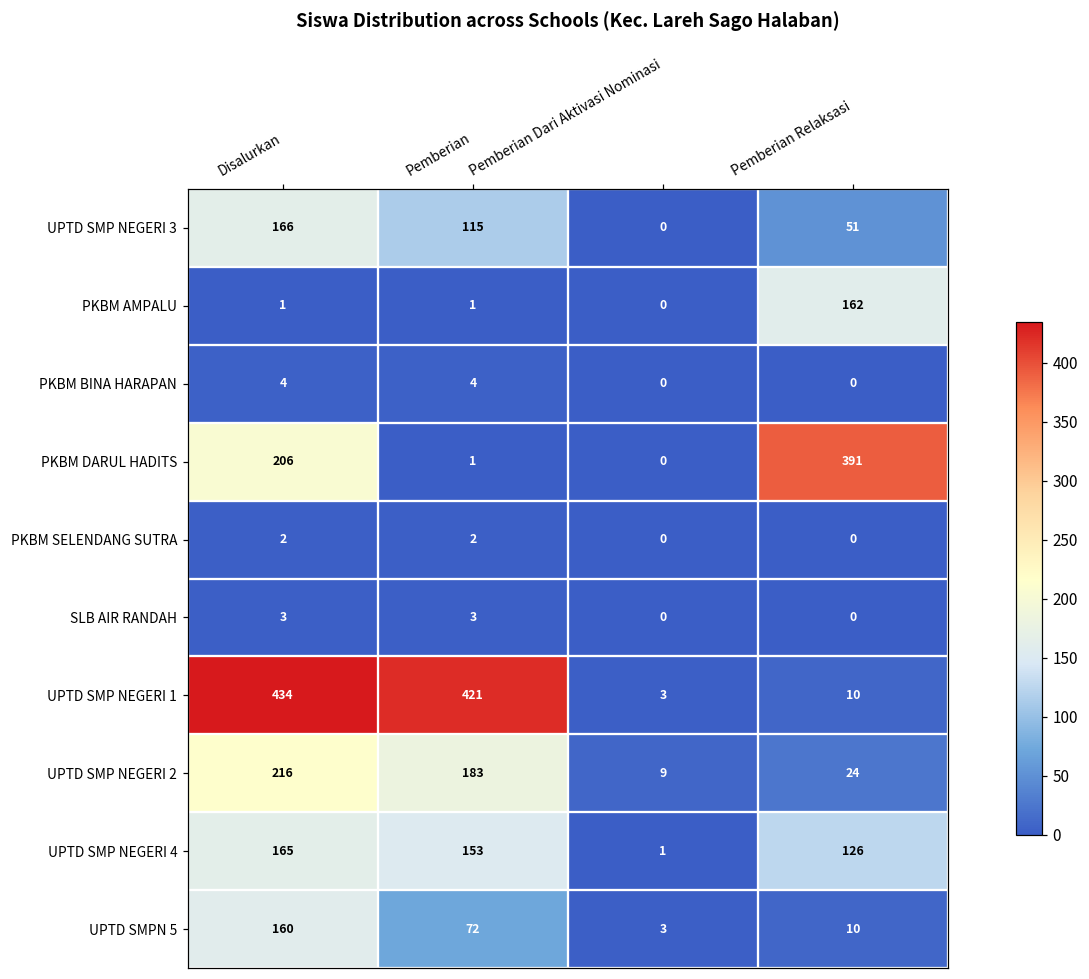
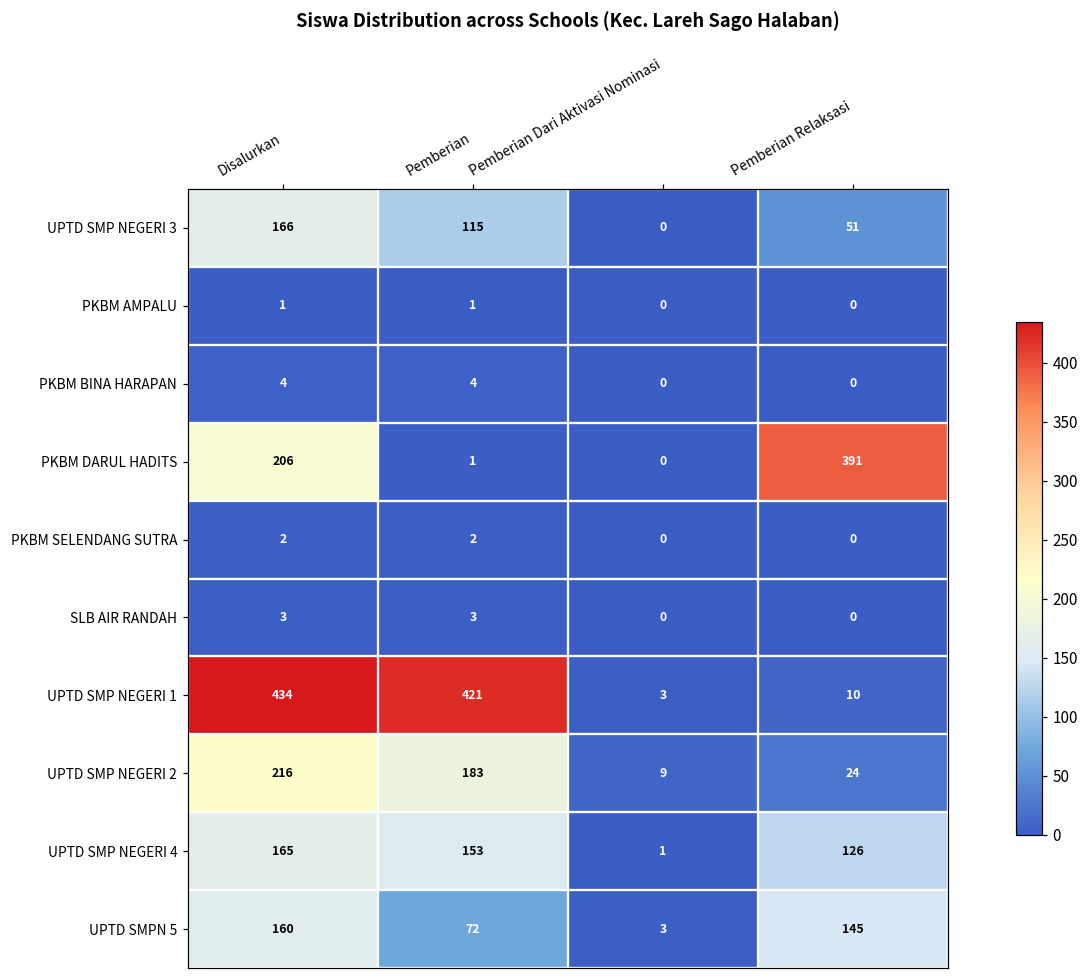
  {
    "UPTD SMP NEGERI 3": {
      "Disalurkan": 166,
      "Pemberian": 115,
      "Pemberian Dari Aktivasi Nominasi": 0,
      "Pemberian Relaksasi": 51
    },
    "PKBM AMPALU": {
      "Disalurkan": 1,
      "Pemberian": 1,
      "Pemberian Dari Aktivasi Nominasi": 0,
-     "Pemberian Relaksasi": 162
+     "Pemberian Relaksasi": 0
    },
    "PKBM BINA HARAPAN": {
      "Disalurkan": 4,
      "Pemberian": 4,
      "Pemberian Dari Aktivasi Nominasi": 0,
      "Pemberian Relaksasi": 0
    },
    "PKBM DARUL HADITS": {
      "Disalurkan": 206,
      "Pemberian": 1,
      "Pemberian Dari Aktivasi Nominasi": 0,
      "Pemberian Relaksasi": 391
    },
    "PKBM SELENDANG SUTRA": {
      "Disalurkan": 2,
      "Pemberian": 2,
      "Pemberian Dari Aktivasi Nominasi": 0,
      "Pemberian Relaksasi": 0
    },
    "SLB AIR RANDAH": {
      "Disalurkan": 3,
      "Pemberian": 3,
      "Pemberian Dari Aktivasi Nominasi": 0,
      "Pemberian Relaksasi": 0
    },
    "UPTD SMP NEGERI 1": {
      "Disalurkan": 434,
      "Pemberian": 421,
      "Pemberian Dari Aktivasi Nominasi": 3,
      "Pemberian Relaksasi": 10
    },
    "UPTD SMP NEGERI 2": {
      "Disalurkan": 216,
      "Pemberian": 183,
      "Pemberian Dari Aktivasi Nominasi": 9,
      "Pemberian Relaksasi": 24
    },
    "UPTD SMP NEGERI 4": {
      "Disalurkan": 165,
      "Pemberian": 153,
      "Pemberian Dari Aktivasi Nominasi": 1,
      "Pemberian Relaksasi": 126
    },
    "UPTD SMPN 5": {
      "Disalurkan": 160,
      "Pemberian": 72,
      "Pemberian Dari Aktivasi Nominasi": 3,
-     "Pemberian Relaksasi": 10
+     "Pemberian Relaksasi": 145
    }
  }
